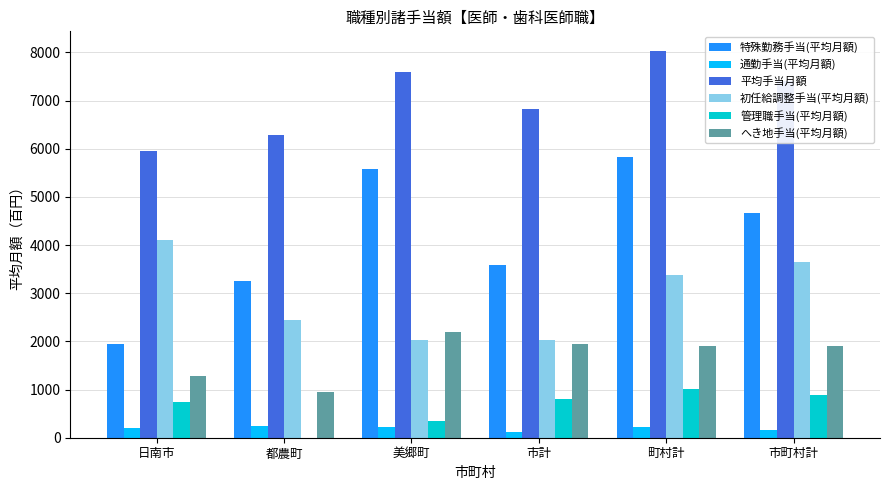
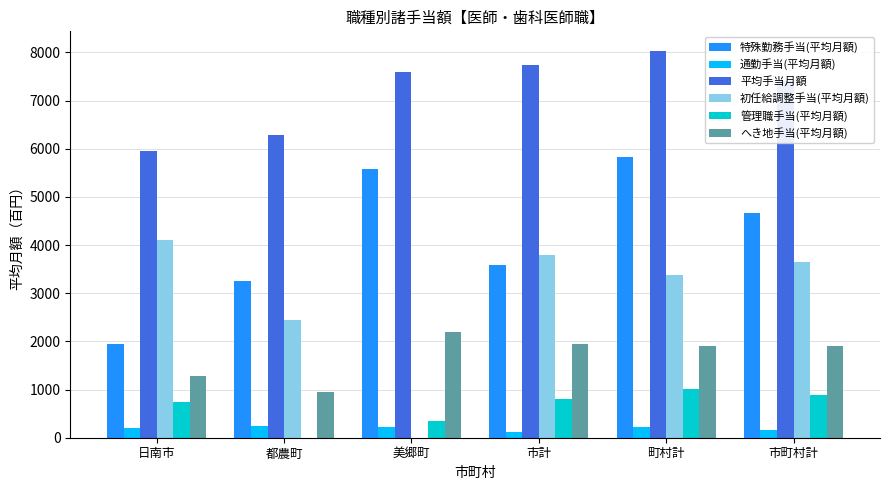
  {
    "平均手当月額": {
      "日南市": 6000,
      "都農町": 6300,
      "美郷町": 7600,
-     "市計": 6800,
+     "市計": 7700,
      "町村計": 8000
    },
    "初任給調整手当(平均月額)": {
      "日南市": 4100,
      "都農町": 2400,
-     "美郷町": 2000,
-     "市計": 2000,
+     "美郷町": 0,
+     "市計": 3800,
      "町村計": 3400,
      "市町村計": 3700
    },
    "へき地手当(平均月額)": {
      "日南市": 1300,
      "都農町": 900,
      "美郷町": 2200,
      "市計": 2000,
      "町村計": 1900,
      "市町村計": 1900
    }
  }
